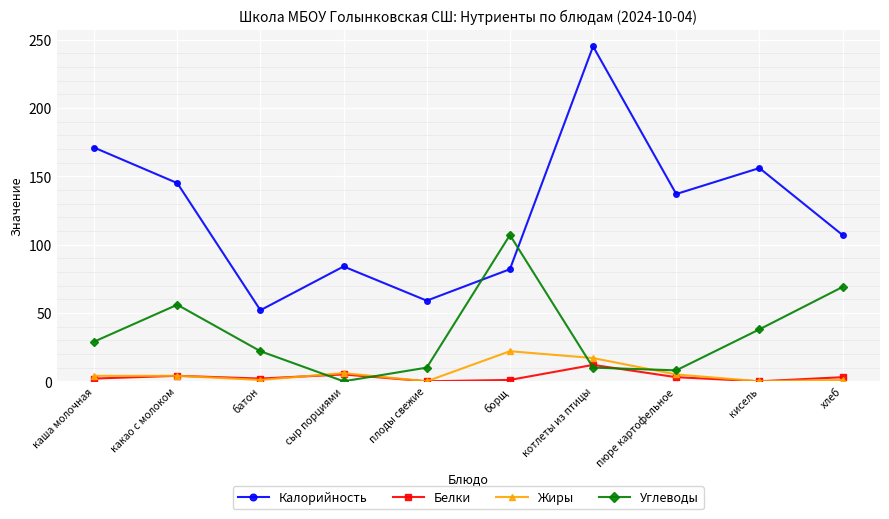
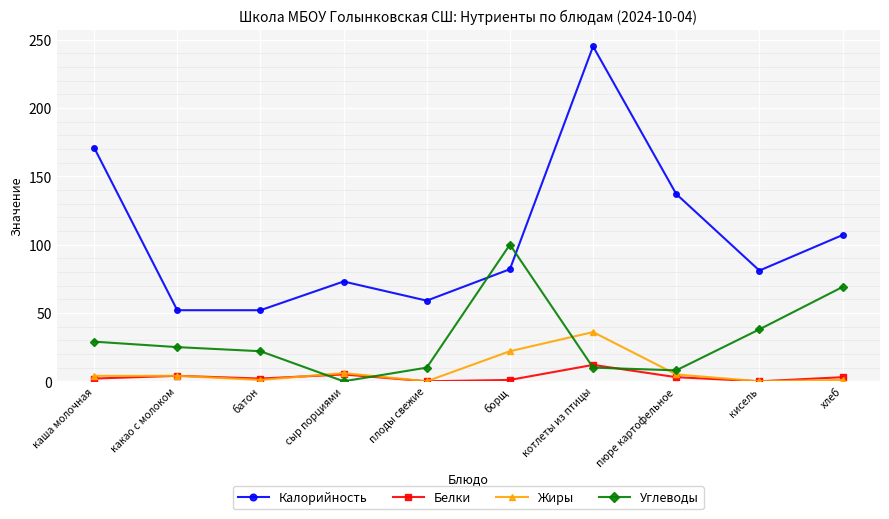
  {
    "Калорийность": {
      "каша молочная": 171,
-     "какао с молоком": 145,
+     "какао с молоком": 52,
      "батон": 52,
-     "сыр порциями": 84,
+     "сыр порциями": 73,
      "плоды свежие": 59,
      "борщ": 82,
      "котлеты из птицы": 245,
      "пюре картофельное": 137,
-     "кисель": 156,
+     "кисель": 81,
      "хлеб": 107
    },
    "Белки": {
      "каша молочная": 2,
      "борщ": 1,
      "котлеты из птицы": 12,
      "пюре картофельное": 3,
      "хлеб": 3
    },
    "Жиры": {
      "каша молочная": 4,
      "борщ": 22,
-     "котлеты из птицы": 17,
+     "котлеты из птицы": 36,
      "пюре картофельное": 5,
      "хлеб": 1
    },
    "Углеводы": {
      "каша молочная": 29,
-     "какао с молоком": 56,
+     "какао с молоком": 25,
      "батон": 22,
      "сыр порциями": 0,
      "плоды свежие": 10,
-     "борщ": 107,
+     "борщ": 100,
      "котлеты из птицы": 10,
      "пюре картофельное": 8,
      "кисель": 38,
      "хлеб": 69
    }
  }
